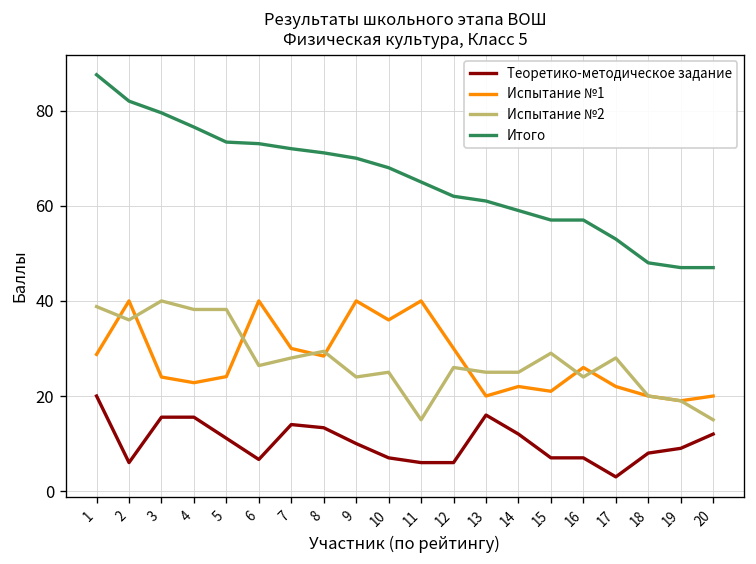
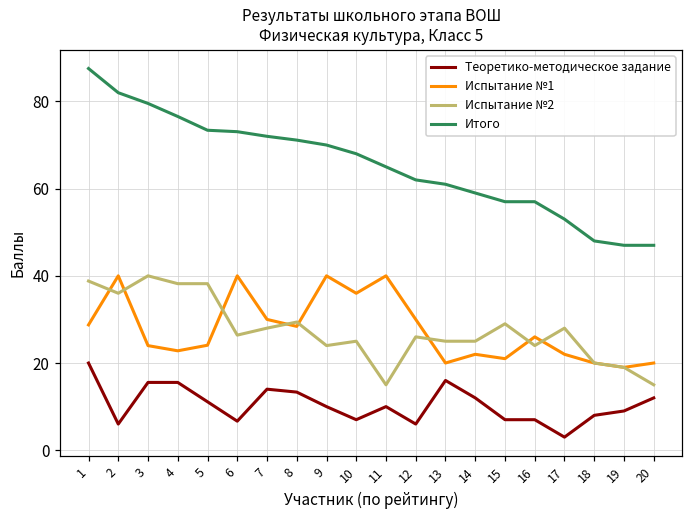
  {
    "Теоретико-методическое задание": {
      "1": 20,
      "2": 6,
      "3": 16,
      "4": 16,
      "5": 11,
      "6": 7,
      "7": 14,
      "8": 13,
      "9": 10,
      "10": 7,
-     "11": 6,
+     "11": 10,
      "12": 6,
      "13": 16,
      "14": 12,
      "15": 7,
      "16": 7,
      "17": 3,
      "18": 8,
      "19": 9,
      "20": 12
    },
    "Испытание №1": {
      "1": 29,
      "2": 40,
      "3": 24,
      "4": 23,
      "5": 24,
      "6": 40,
      "7": 30,
      "8": 28,
      "9": 40,
      "10": 36,
      "11": 40,
      "12": 30,
      "13": 20,
      "14": 22,
      "15": 21,
      "16": 26,
      "17": 22,
      "20": 20
    },
    "Испытание №2": {
      "1": 39,
      "2": 36,
      "3": 40,
      "4": 38,
      "5": 38,
      "6": 26,
      "7": 28,
      "8": 29,
      "9": 24,
      "10": 25,
      "11": 15,
      "12": 26,
      "13": 25,
      "14": 25,
      "15": 29,
      "16": 24,
      "17": 28,
      "20": 15
    },
    "Итого": {
      "1": 88,
      "2": 82,
      "3": 80,
      "4": 77,
      "5": 73,
      "6": 73,
      "7": 72,
      "8": 71,
      "9": 70,
      "10": 68,
      "11": 65,
      "12": 62,
      "13": 61,
      "14": 59,
      "15": 57,
      "16": 57,
      "17": 53,
      "18": 48,
      "19": 47,
      "20": 47
    }
  }
